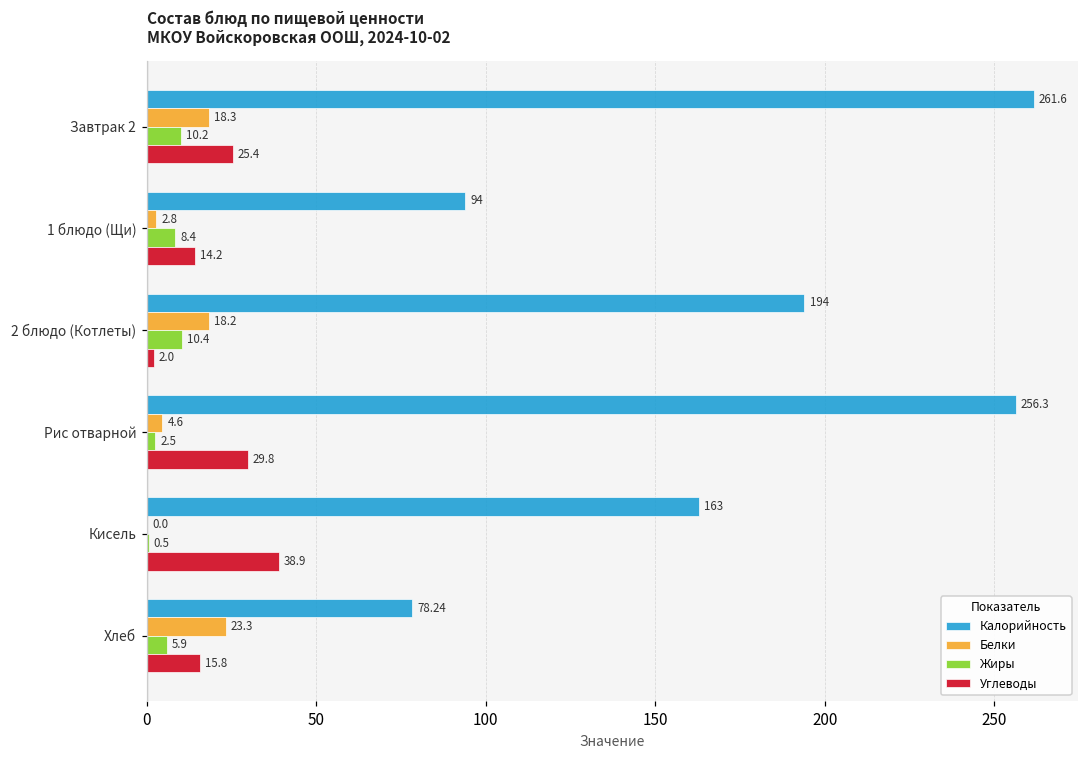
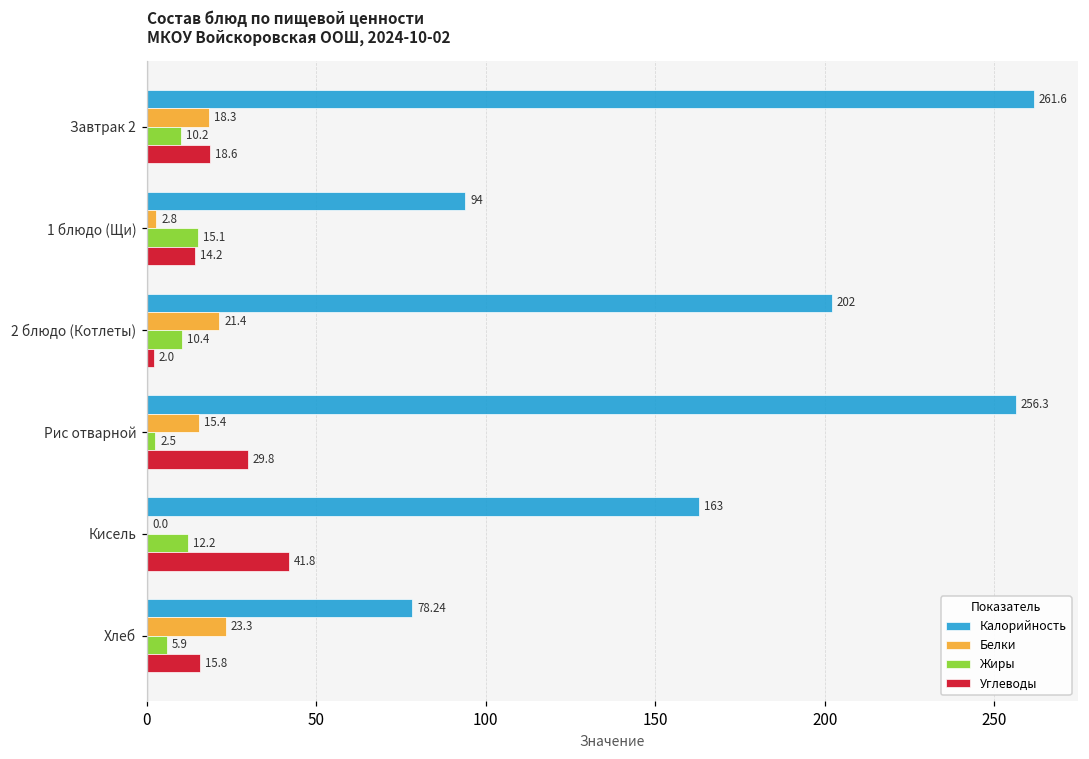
  {
    "Калорийность": {
      "Завтрак 2": 261.6,
      "1 блюдо (Щи)": 94,
-     "2 блюдо (Котлеты)": 194,
+     "2 блюдо (Котлеты)": 202,
      "Рис отварной": 256.3,
      "Кисель": 163,
      "Хлеб": 78.24
    },
    "Белки": {
      "Завтрак 2": 18.3,
      "1 блюдо (Щи)": 2.8,
-     "2 блюдо (Котлеты)": 18.2,
-     "Рис отварной": 4.6,
+     "2 блюдо (Котлеты)": 21.4,
+     "Рис отварной": 15.4,
      "Кисель": 0.0,
      "Хлеб": 23.3
    },
    "Жиры": {
      "Завтрак 2": 10.2,
-     "1 блюдо (Щи)": 8.4,
+     "1 блюдо (Щи)": 15.1,
      "2 блюдо (Котлеты)": 10.4,
      "Рис отварной": 2.5,
-     "Кисель": 0.5,
+     "Кисель": 12.2,
      "Хлеб": 5.9
    },
    "Углеводы": {
-     "Завтрак 2": 25.4,
+     "Завтрак 2": 18.6,
      "1 блюдо (Щи)": 14.2,
      "2 блюдо (Котлеты)": 2.0,
      "Рис отварной": 29.8,
-     "Кисель": 38.9,
+     "Кисель": 41.8,
      "Хлеб": 15.8
    }
  }
